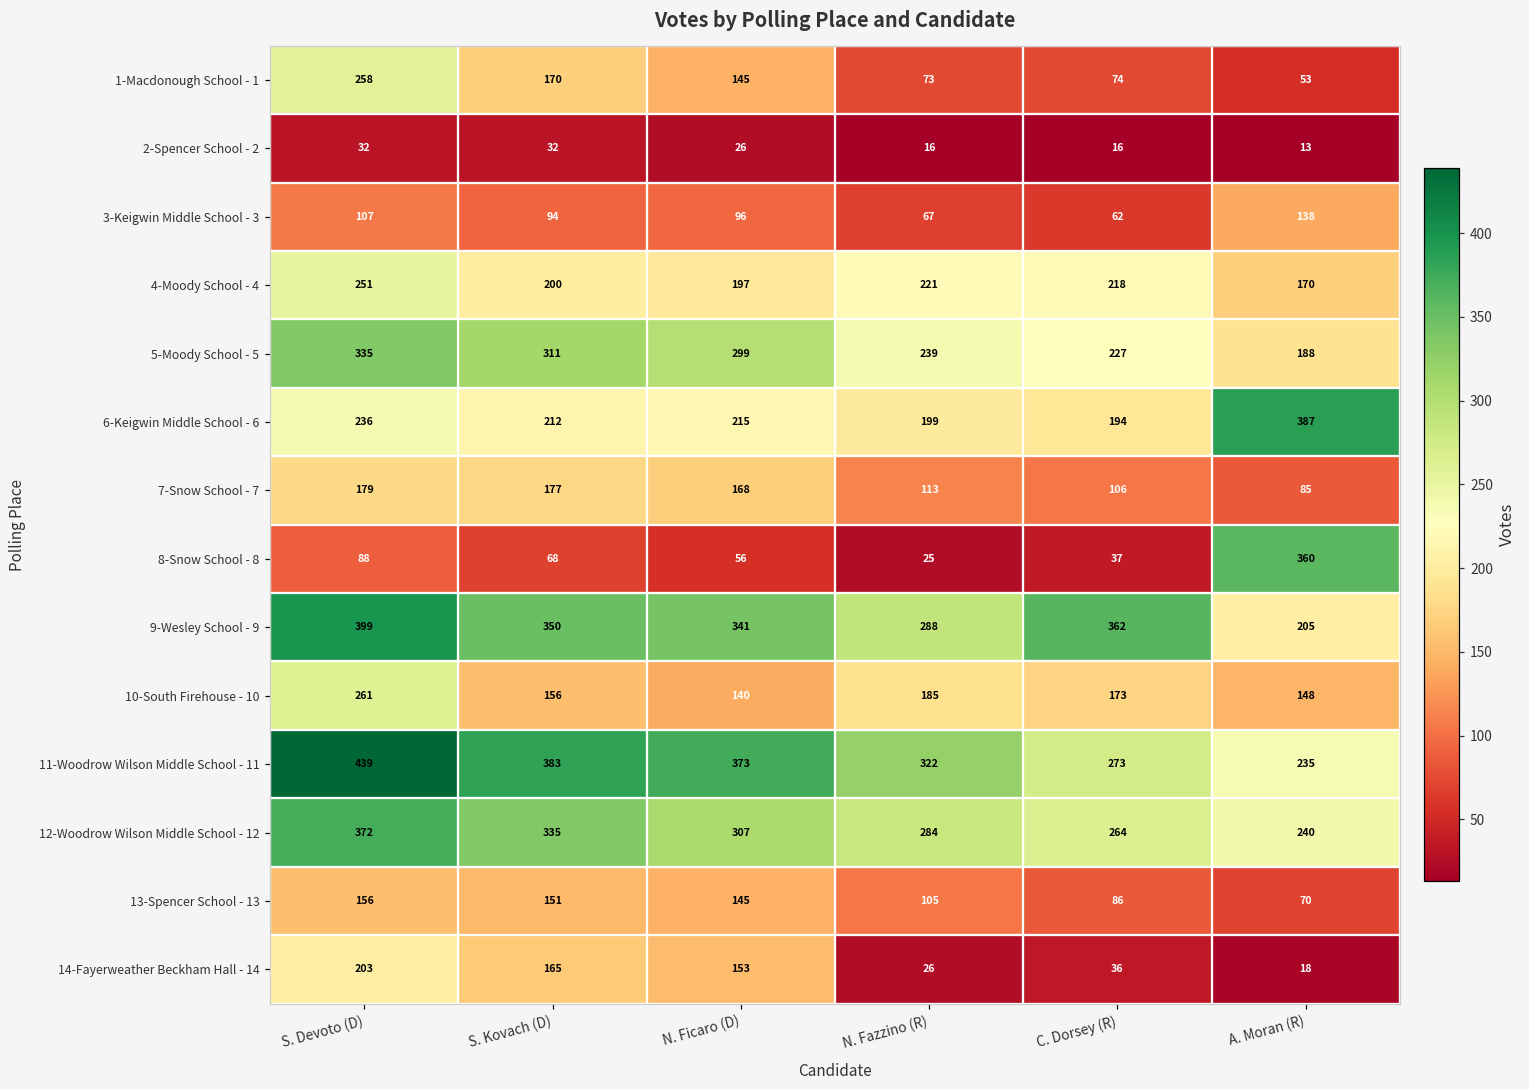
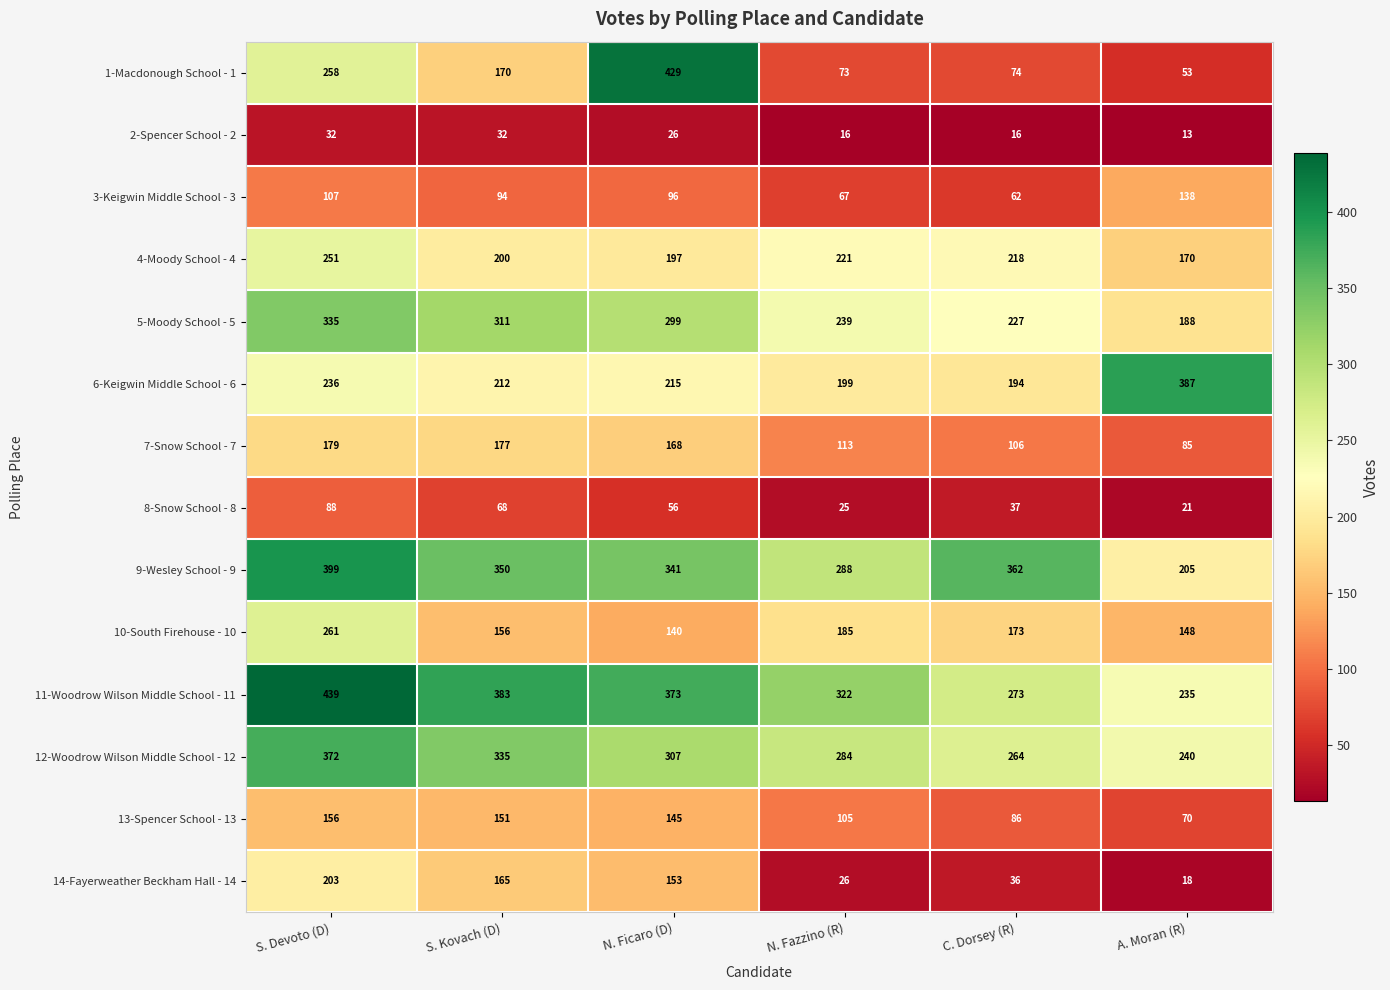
  {
    "1-Macdonough School - 1": {
      "S. Devoto (D)": 258,
      "S. Kovach (D)": 170,
-     "N. Ficaro (D)": 145,
+     "N. Ficaro (D)": 429,
      "N. Fazzino (R)": 73,
      "C. Dorsey (R)": 74,
      "A. Moran (R)": 53
    },
    "2-Spencer School - 2": {
      "S. Devoto (D)": 32,
      "S. Kovach (D)": 32,
      "N. Ficaro (D)": 26,
      "N. Fazzino (R)": 16,
      "C. Dorsey (R)": 16,
      "A. Moran (R)": 13
    },
    "3-Keigwin Middle School - 3": {
      "S. Devoto (D)": 107,
      "S. Kovach (D)": 94,
      "N. Ficaro (D)": 96,
      "N. Fazzino (R)": 67,
      "C. Dorsey (R)": 62,
      "A. Moran (R)": 138
    },
    "4-Moody School - 4": {
      "S. Devoto (D)": 251,
      "S. Kovach (D)": 200,
      "N. Ficaro (D)": 197,
      "N. Fazzino (R)": 221,
      "C. Dorsey (R)": 218,
      "A. Moran (R)": 170
    },
    "5-Moody School - 5": {
      "S. Devoto (D)": 335,
      "S. Kovach (D)": 311,
      "N. Ficaro (D)": 299,
      "N. Fazzino (R)": 239,
      "C. Dorsey (R)": 227,
      "A. Moran (R)": 188
    },
    "6-Keigwin Middle School - 6": {
      "S. Devoto (D)": 236,
      "S. Kovach (D)": 212,
      "N. Ficaro (D)": 215,
      "N. Fazzino (R)": 199,
      "C. Dorsey (R)": 194,
      "A. Moran (R)": 387
    },
    "7-Snow School - 7": {
      "S. Devoto (D)": 179,
      "S. Kovach (D)": 177,
      "N. Ficaro (D)": 168,
      "N. Fazzino (R)": 113,
      "C. Dorsey (R)": 106,
      "A. Moran (R)": 85
    },
    "8-Snow School - 8": {
      "S. Devoto (D)": 88,
      "S. Kovach (D)": 68,
      "N. Ficaro (D)": 56,
      "N. Fazzino (R)": 25,
      "C. Dorsey (R)": 37,
-     "A. Moran (R)": 360
+     "A. Moran (R)": 21
    },
    "9-Wesley School - 9": {
      "S. Devoto (D)": 399,
      "S. Kovach (D)": 350,
      "N. Ficaro (D)": 341,
      "N. Fazzino (R)": 288,
      "C. Dorsey (R)": 362,
      "A. Moran (R)": 205
    },
    "10-South Firehouse - 10": {
      "S. Devoto (D)": 261,
      "S. Kovach (D)": 156,
      "N. Ficaro (D)": 140,
      "N. Fazzino (R)": 185,
      "C. Dorsey (R)": 173,
      "A. Moran (R)": 148
    },
    "11-Woodrow Wilson Middle School - 11": {
      "S. Devoto (D)": 439,
      "S. Kovach (D)": 383,
      "N. Ficaro (D)": 373,
      "N. Fazzino (R)": 322,
      "C. Dorsey (R)": 273,
      "A. Moran (R)": 235
    },
    "12-Woodrow Wilson Middle School - 12": {
      "S. Devoto (D)": 372,
      "S. Kovach (D)": 335,
      "N. Ficaro (D)": 307,
      "N. Fazzino (R)": 284,
      "C. Dorsey (R)": 264,
      "A. Moran (R)": 240
    },
    "13-Spencer School - 13": {
      "S. Devoto (D)": 156,
      "S. Kovach (D)": 151,
      "N. Ficaro (D)": 145,
      "N. Fazzino (R)": 105,
      "C. Dorsey (R)": 86,
      "A. Moran (R)": 70
    },
    "14-Fayerweather Beckham Hall - 14": {
      "S. Devoto (D)": 203,
      "S. Kovach (D)": 165,
      "N. Ficaro (D)": 153,
      "N. Fazzino (R)": 26,
      "C. Dorsey (R)": 36,
      "A. Moran (R)": 18
    }
  }
